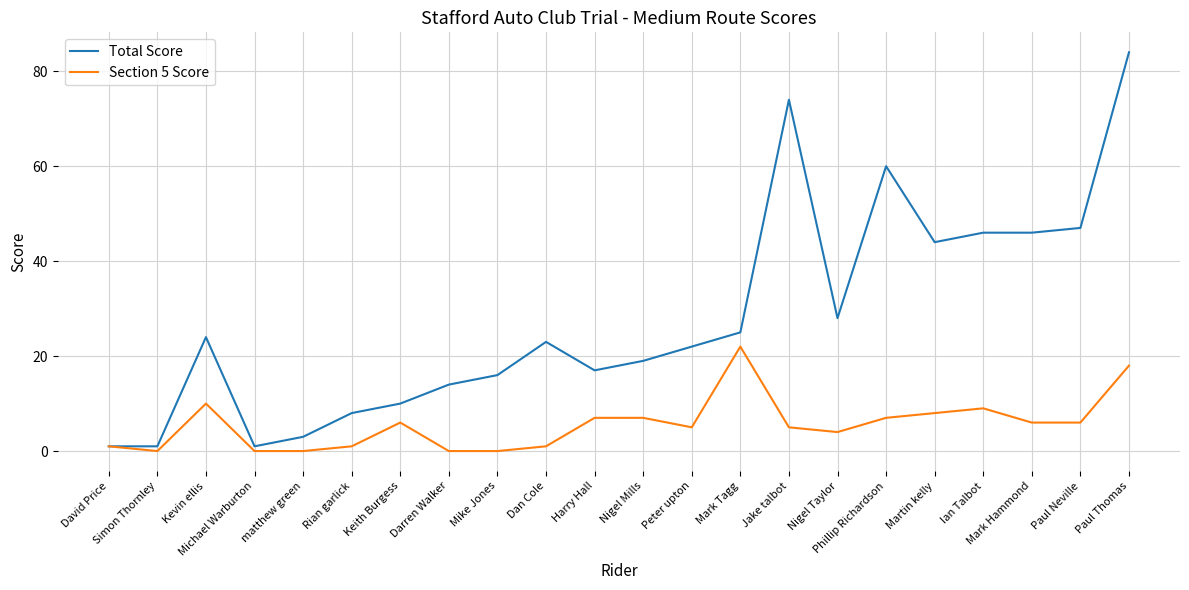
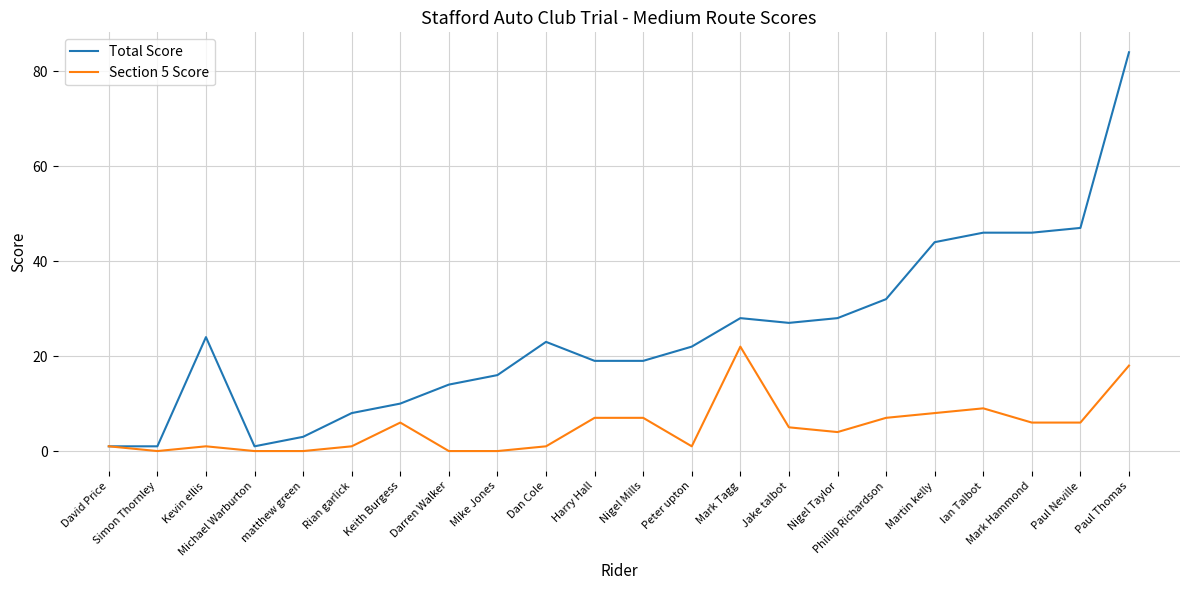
  {
    "Total Score": {
      "Simon Thornley": 1,
      "Kevin ellis": 24,
      "Michael Warburton": 1,
      "matthew green": 3,
      "Rian garlick": 8,
      "Keith Burgess": 10,
      "Darren Walker": 14,
      "Mike Jones": 16,
      "Dan Cole": 23,
-     "Harry Hall": 17,
+     "Harry Hall": 19,
      "Nigel Mills": 19,
      "Peter upton": 22,
-     "Mark Tagg": 25,
-     "Jake talbot": 74,
+     "Mark Tagg": 28,
+     "Jake talbot": 27,
      "Nigel Taylor": 28,
-     "Phillip Richardson": 60,
+     "Phillip Richardson": 32,
      "Martin kelly": 44,
      "Ian Talbot": 46,
      "Mark Hammond": 46,
      "Paul Neville": 47,
      "Paul Thomas": 84
    },
    "Section 5 Score": {
      "Simon Thornley": 0,
-     "Kevin ellis": 10,
+     "Kevin ellis": 1,
      "Michael Warburton": 0,
      "matthew green": 0,
      "Rian garlick": 1,
      "Keith Burgess": 6,
      "Darren Walker": 0,
      "Mike Jones": 0,
      "Dan Cole": 1,
      "Harry Hall": 7,
      "Nigel Mills": 7,
-     "Peter upton": 5,
+     "Peter upton": 1,
      "Mark Tagg": 22,
      "Jake talbot": 5,
      "Nigel Taylor": 4,
      "Phillip Richardson": 7,
      "Martin kelly": 8,
      "Ian Talbot": 9,
      "Mark Hammond": 6,
      "Paul Neville": 6,
      "Paul Thomas": 18
    }
  }
